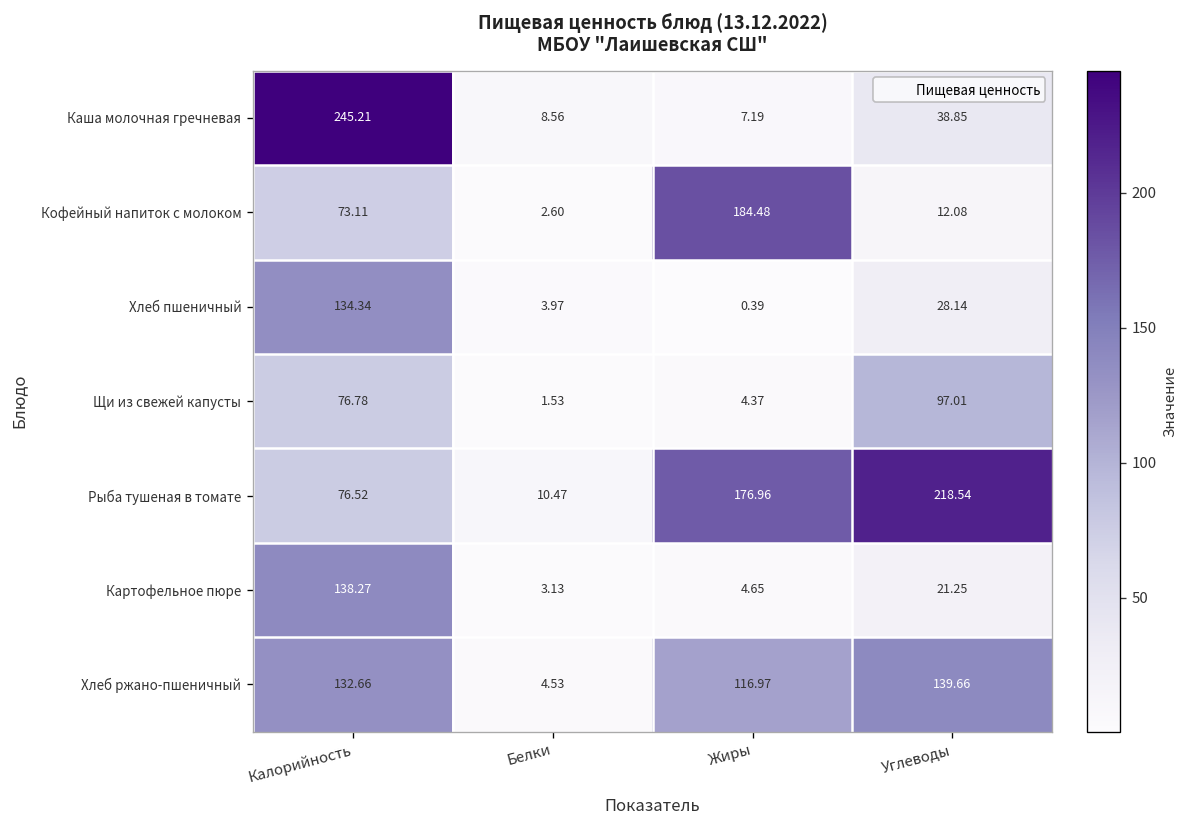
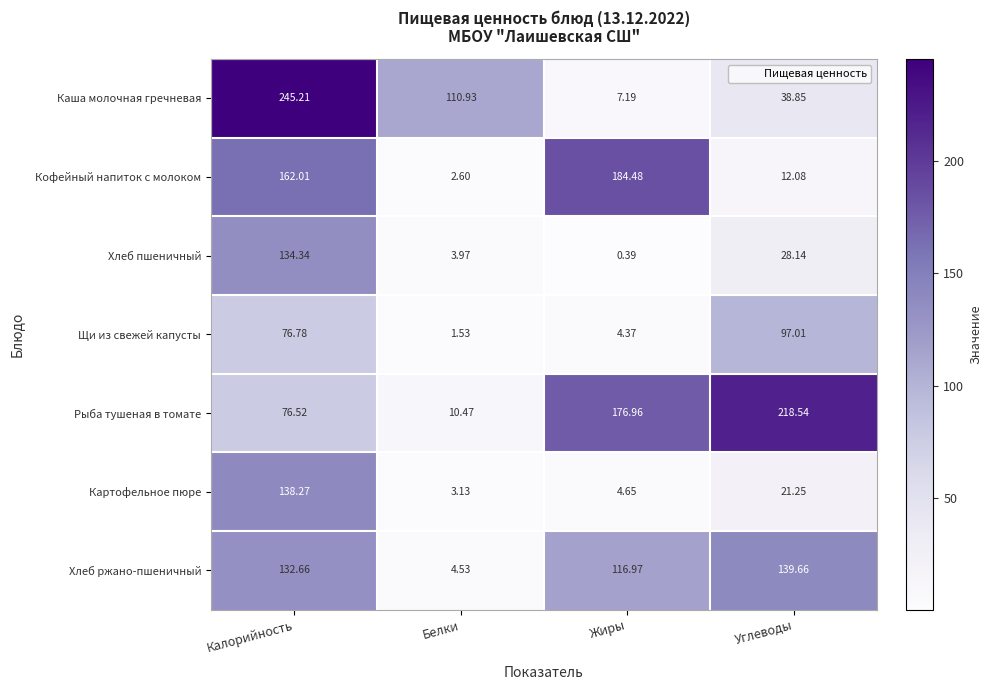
  {
    "Каша молочная гречневая": {
      "Калорийность": 245.21,
-     "Белки": 8.56,
+     "Белки": 110.93,
      "Жиры": 7.19,
      "Углеводы": 38.85
    },
    "Кофейный напиток с молоком": {
-     "Калорийность": 73.11,
+     "Калорийность": 162.01,
      "Белки": 2.60,
      "Жиры": 184.48,
      "Углеводы": 12.08
    },
    "Хлеб пшеничный": {
      "Калорийность": 134.34,
      "Белки": 3.97,
      "Жиры": 0.39,
      "Углеводы": 28.14
    },
    "Щи из свежей капусты": {
      "Калорийность": 76.78,
      "Белки": 1.53,
      "Жиры": 4.37,
      "Углеводы": 97.01
    },
    "Рыба тушеная в томате": {
      "Калорийность": 76.52,
      "Белки": 10.47,
      "Жиры": 176.96,
      "Углеводы": 218.54
    },
    "Картофельное пюре": {
      "Калорийность": 138.27,
      "Белки": 3.13,
      "Жиры": 4.65,
      "Углеводы": 21.25
    },
    "Хлеб ржано-пшеничный": {
      "Калорийность": 132.66,
      "Белки": 4.53,
      "Жиры": 116.97,
      "Углеводы": 139.66
    }
  }
